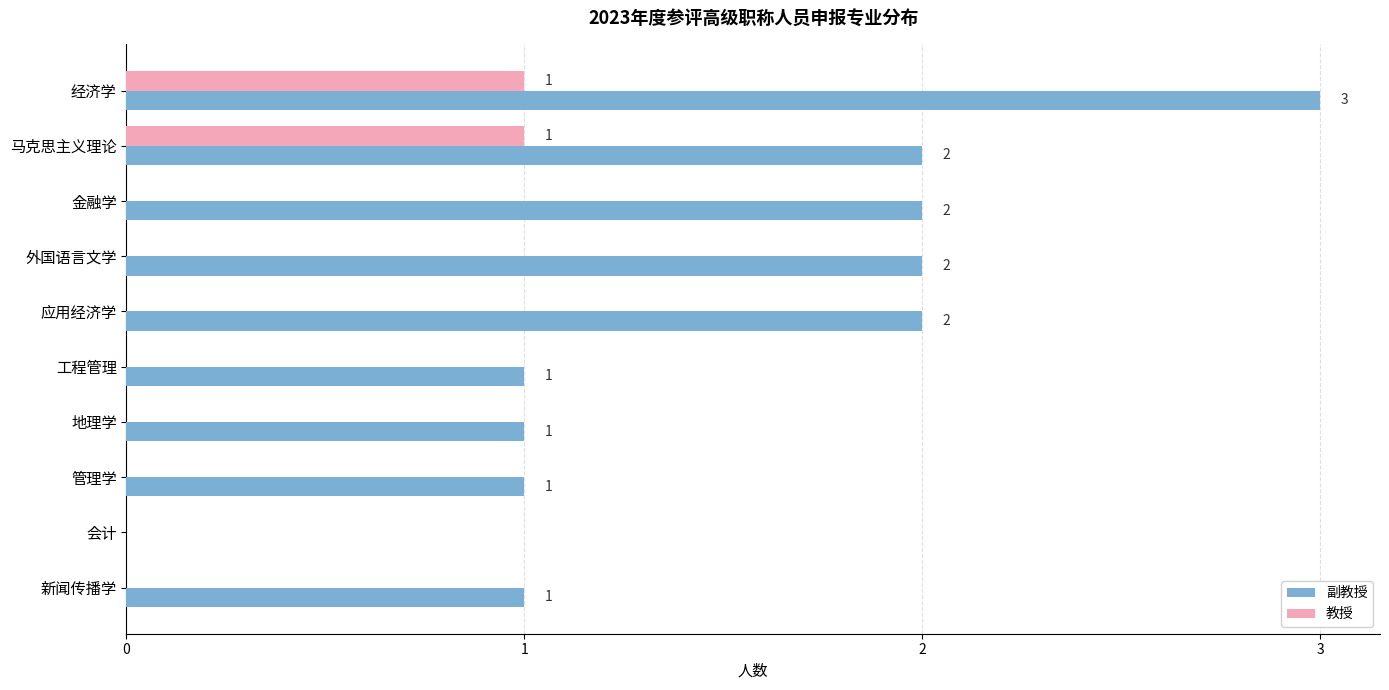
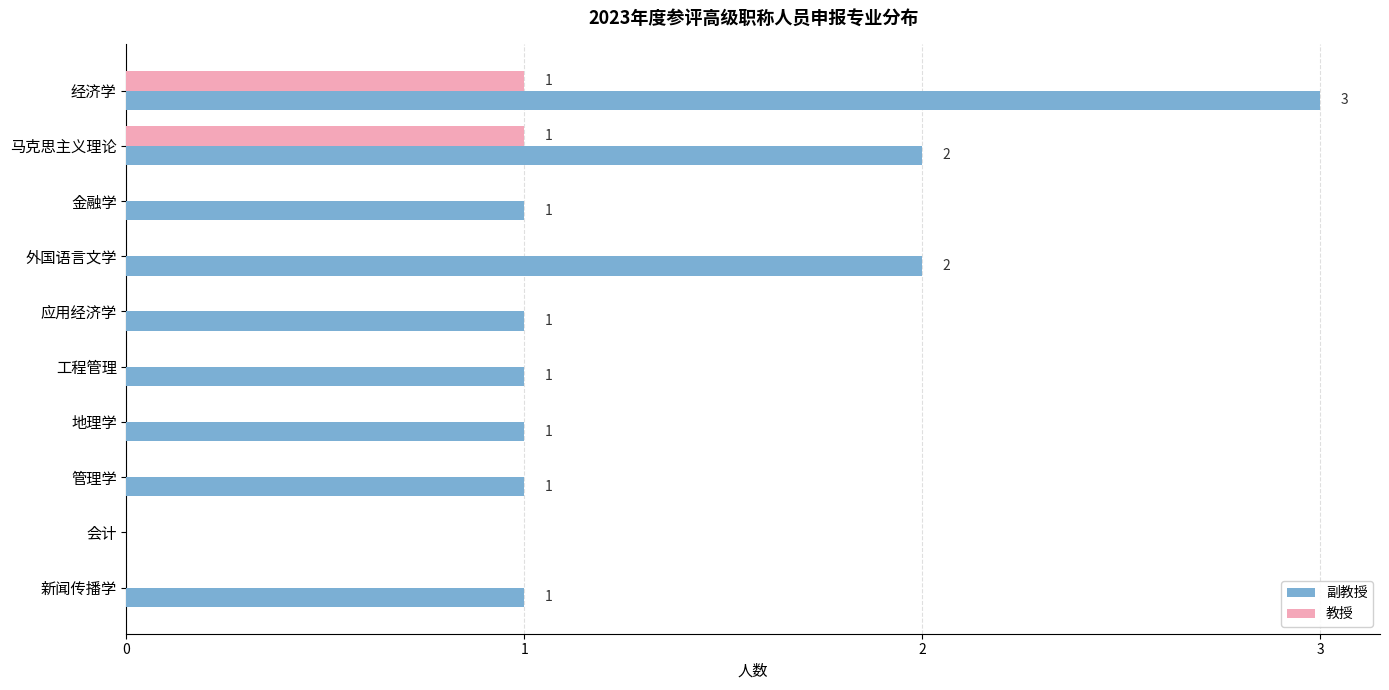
  {
    "副教授": {
      "经济学": 3,
      "马克思主义理论": 2,
-     "金融学": 2,
+     "金融学": 1,
      "外国语言文学": 2,
-     "应用经济学": 2,
+     "应用经济学": 1,
      "工程管理": 1,
      "地理学": 1,
      "管理学": 1,
      "新闻传播学": 1
    },
    "教授": {
      "经济学": 1,
      "马克思主义理论": 1
    }
  }
